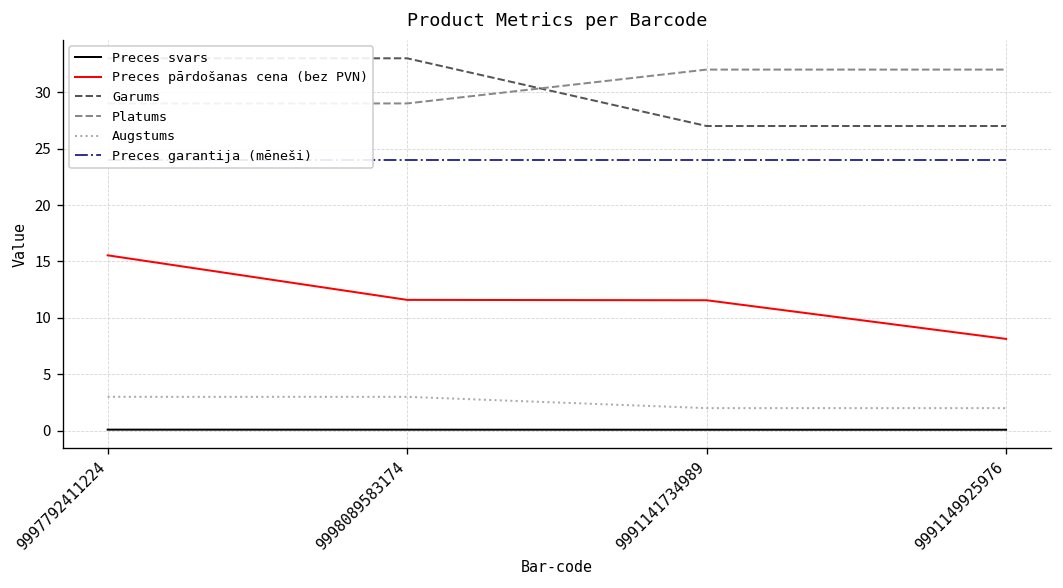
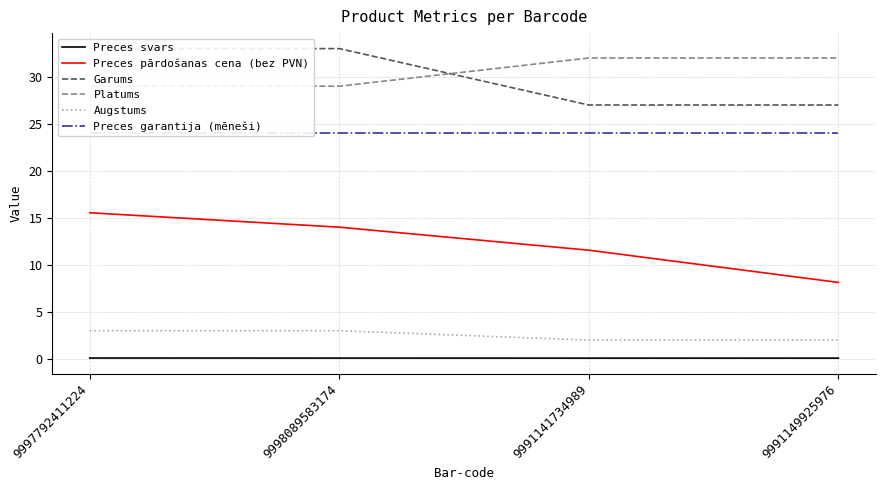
  {
    "Preces svars": {
      "9997792411224": 0,
      "9998089583174": 0,
      "9991141734989": 0,
      "9991149925976": 0
    },
    "Preces pārdošanas cena (bez PVN)": {
      "9997792411224": 16,
-     "9998089583174": 12,
+     "9998089583174": 14,
      "9991141734989": 12,
      "9991149925976": 8
    },
    "Garums": {
      "9998089583174": 33,
      "9991141734989": 27,
      "9991149925976": 27
    },
    "Preces garantija (mēneši)": {
      "9998089583174": 24,
      "9991141734989": 24,
      "9991149925976": 24
    }
  }
